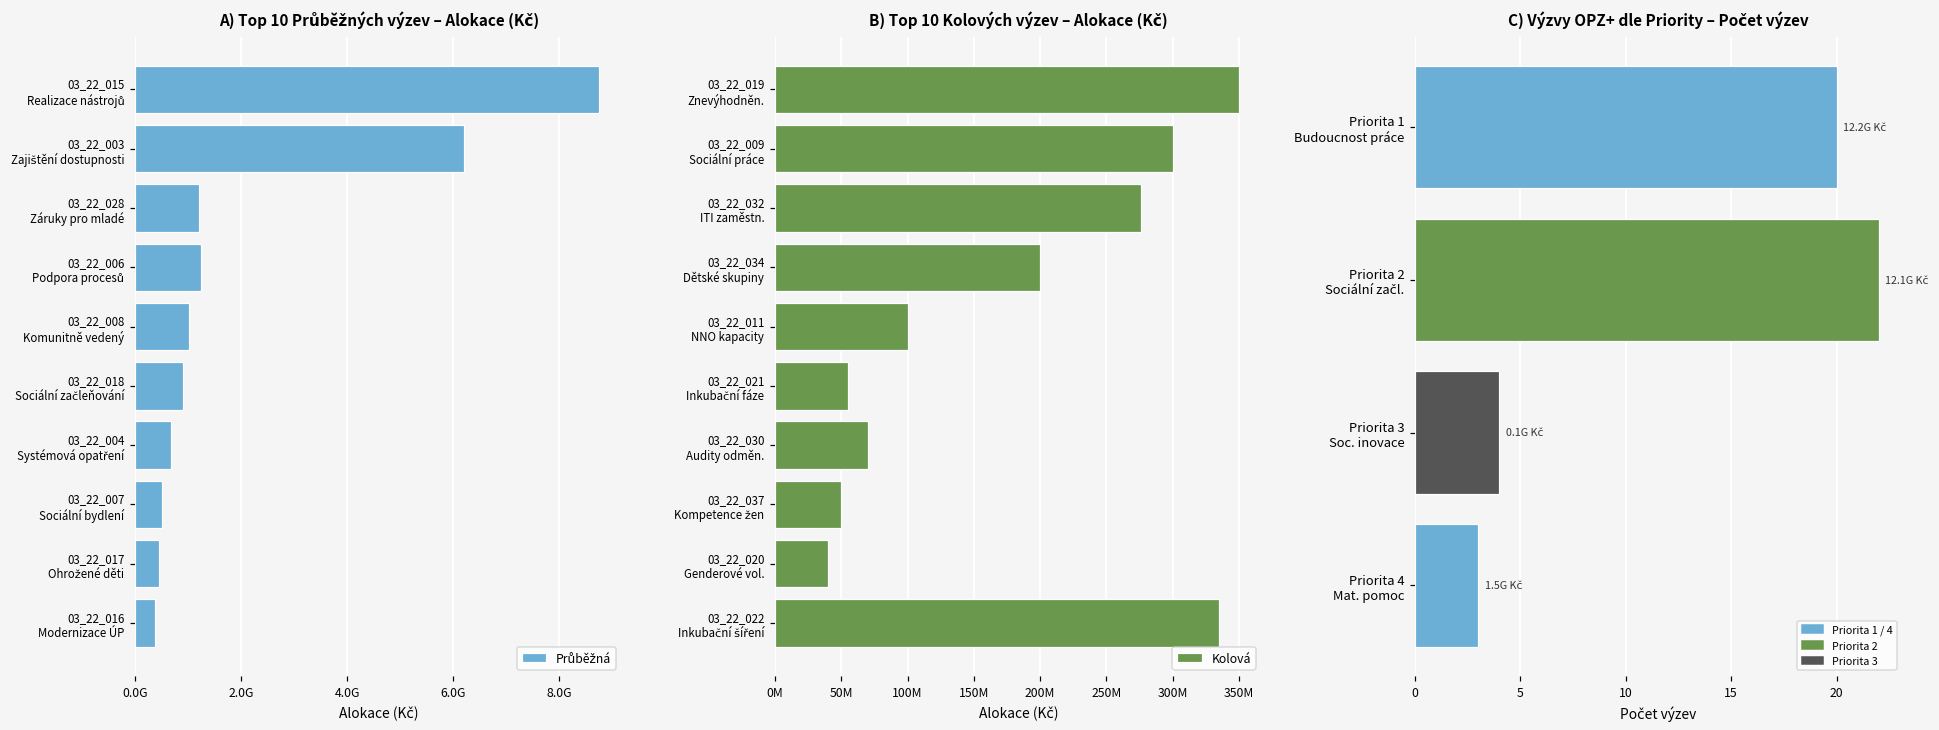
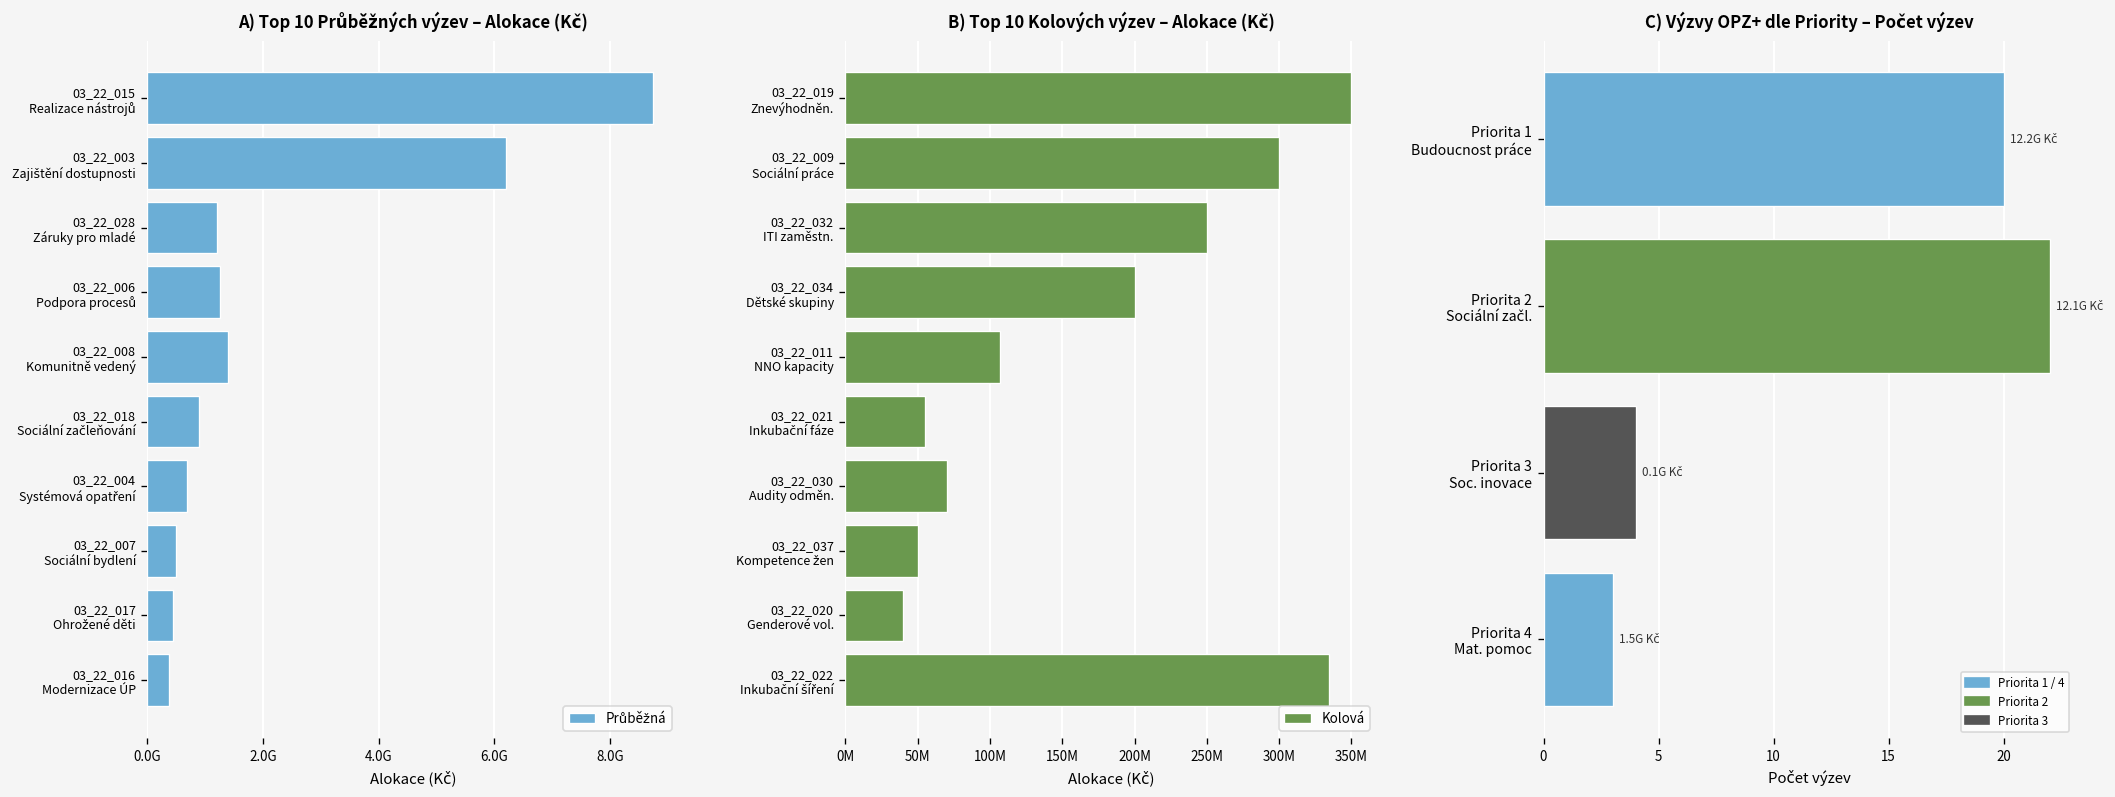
  {
    "A) Top 10 Průběžných výzev – Alokace (Kč)": {
      "03_22_015 Realizace nástrojů": 8800000000,
      "03_22_003 Zajištění dostupnosti": 6200000000,
      "03_22_028 Záruky pro mladé": 1200000000,
      "03_22_006 Podpora procesů": 1300000000,
-     "03_22_008 Komunitně vedený": 1000000000,
+     "03_22_008 Komunitně vedený": 1400000000,
      "03_22_018 Sociální začleňování": 900000000,
      "03_22_004 Systémová opatření": 700000000,
      "03_22_007 Sociální bydlení": 500000000,
      "03_22_017 Ohrožené děti": 500000000,
      "03_22_016 Modernizace ÚP": 400000000
    },
    "B) Top 10 Kolových výzev – Alokace (Kč)": {
      "03_22_019 Znevýhodněn.": 350000000,
      "03_22_009 Sociální práce": 300000000,
-     "03_22_032 ITI zaměstn.": 276000000,
+     "03_22_032 ITI zaměstn.": 250000000,
      "03_22_034 Dětské skupiny": 200000000,
-     "03_22_011 NNO kapacity": 100000000,
+     "03_22_011 NNO kapacity": 107000000,
      "03_22_021 Inkubační fáze": 55000000,
      "03_22_030 Audity odměn.": 70000000,
      "03_22_037 Kompetence žen": 50000000,
      "03_22_020 Genderové vol.": 40000000,
      "03_22_022 Inkubační šíření": 335000000
    }
  }
